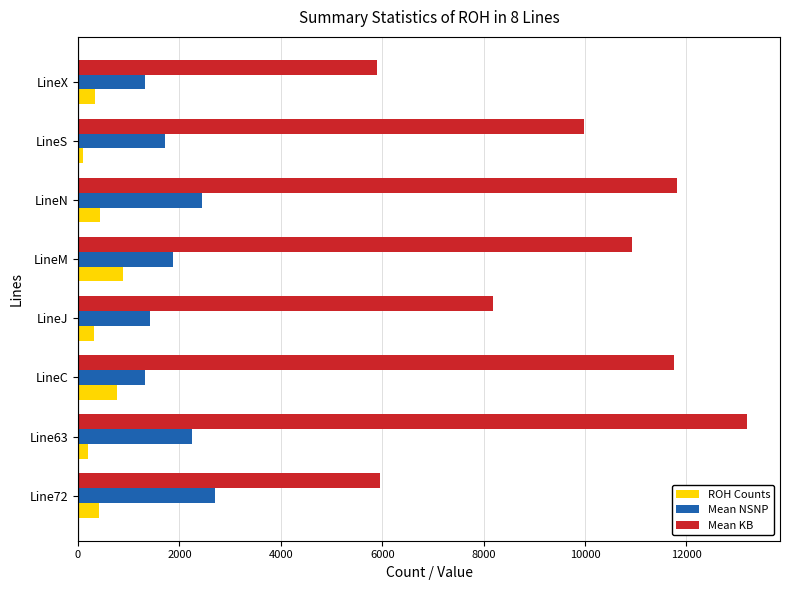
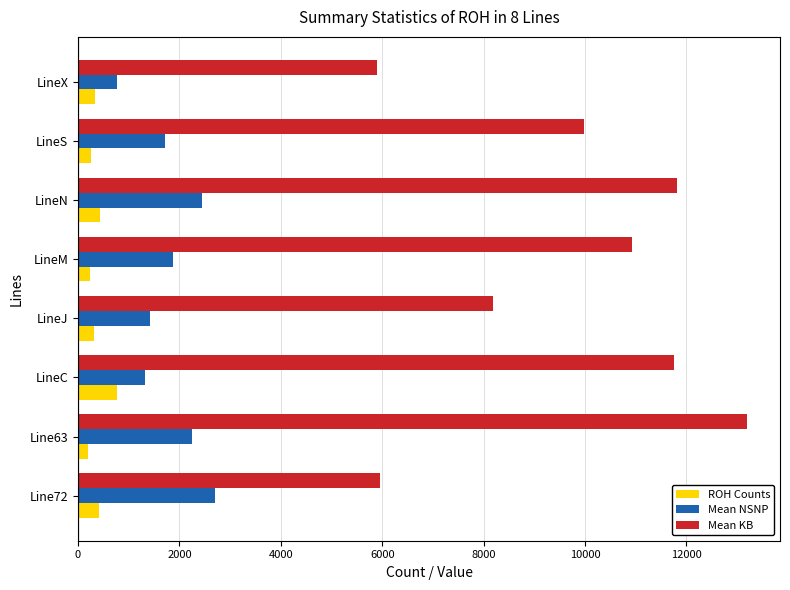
  {
    "ROH Counts": {
      "LineX": 300,
-     "LineS": 100,
+     "LineS": 300,
      "LineN": 400,
-     "LineM": 900,
+     "LineM": 200,
      "LineJ": 300,
      "LineC": 800,
      "Line63": 200,
      "Line72": 400
    },
    "Mean NSNP": {
-     "LineX": 1300,
+     "LineX": 800,
      "LineS": 1700,
      "LineN": 2500,
      "LineM": 1900,
      "LineJ": 1400,
      "LineC": 1300,
      "Line63": 2200,
      "Line72": 2700
    },
    "Mean KB": {
      "LineX": 5900,
      "LineS": 10000,
      "LineN": 11800,
      "LineM": 10900,
      "LineJ": 8200,
      "LineC": 11800,
      "Line63": 13200,
      "Line72": 6000
    }
  }
